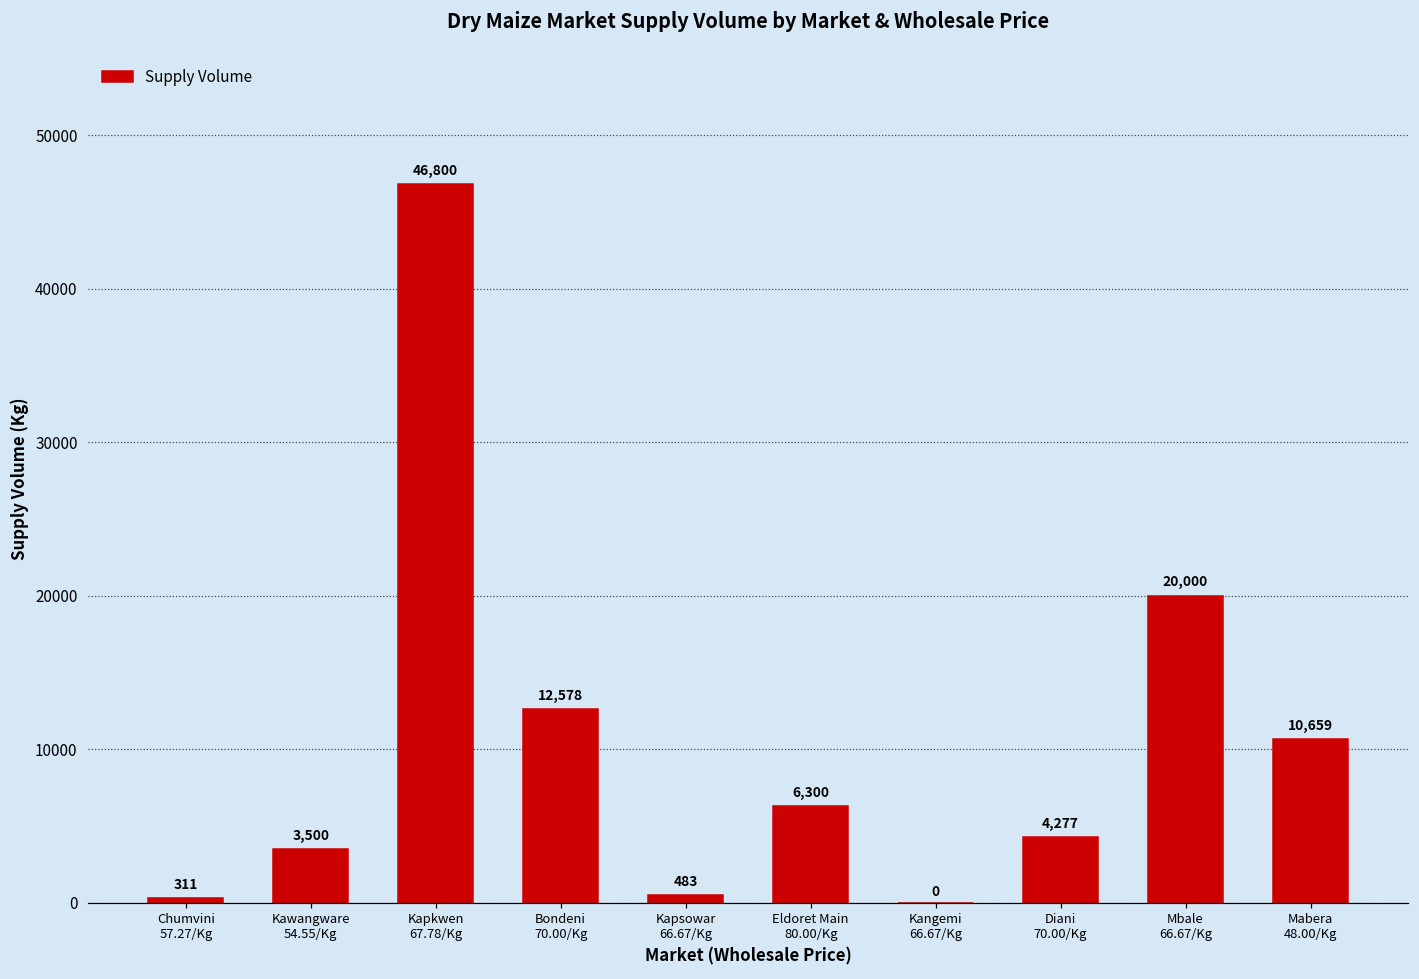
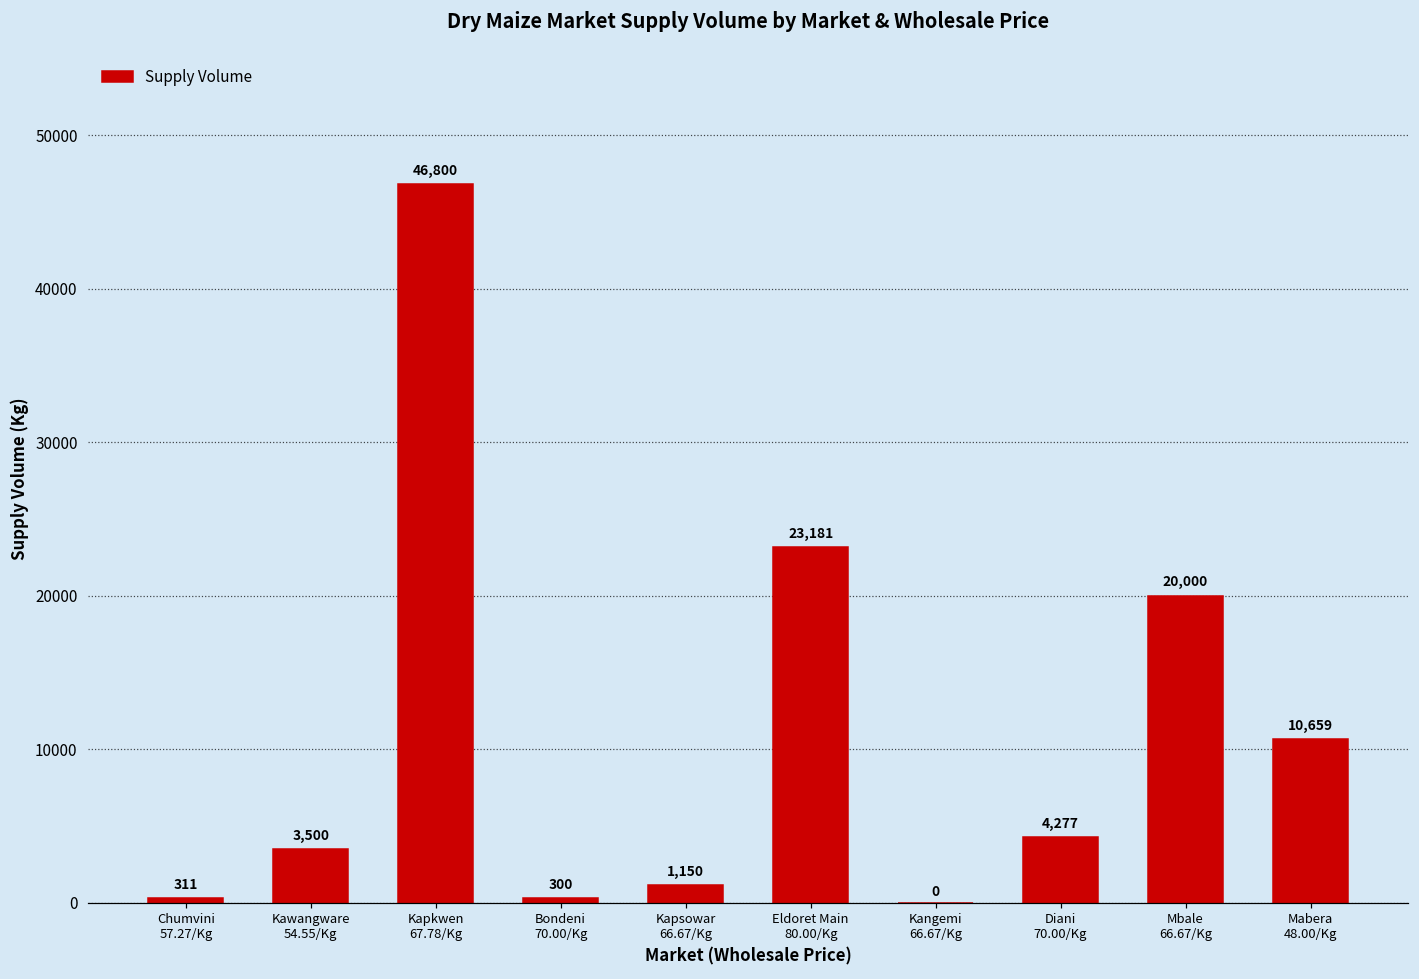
  {
    "Chumvini 57.27/Kg": "311",
    "Kawangware 54.55/Kg": "3,500",
    "Kapkwen 67.78/Kg": "46,800",
-   "Bondeni 70.00/Kg": "12,578",
-   "Kapsowar 66.67/Kg": "483",
-   "Eldoret Main 80.00/Kg": "6,300",
+   "Bondeni 70.00/Kg": "300",
+   "Kapsowar 66.67/Kg": "1,150",
+   "Eldoret Main 80.00/Kg": "23,181",
    "Kangemi 66.67/Kg": "0",
    "Diani 70.00/Kg": "4,277",
    "Mbale 66.67/Kg": "20,000",
    "Mabera 48.00/Kg": "10,659"
  }
